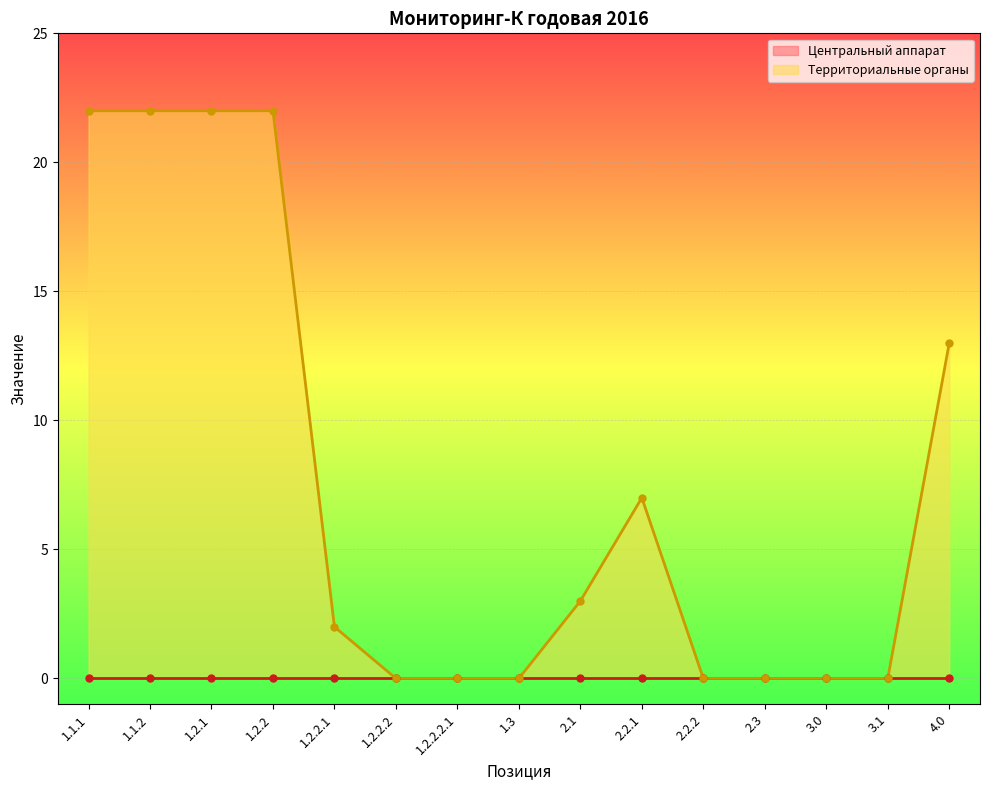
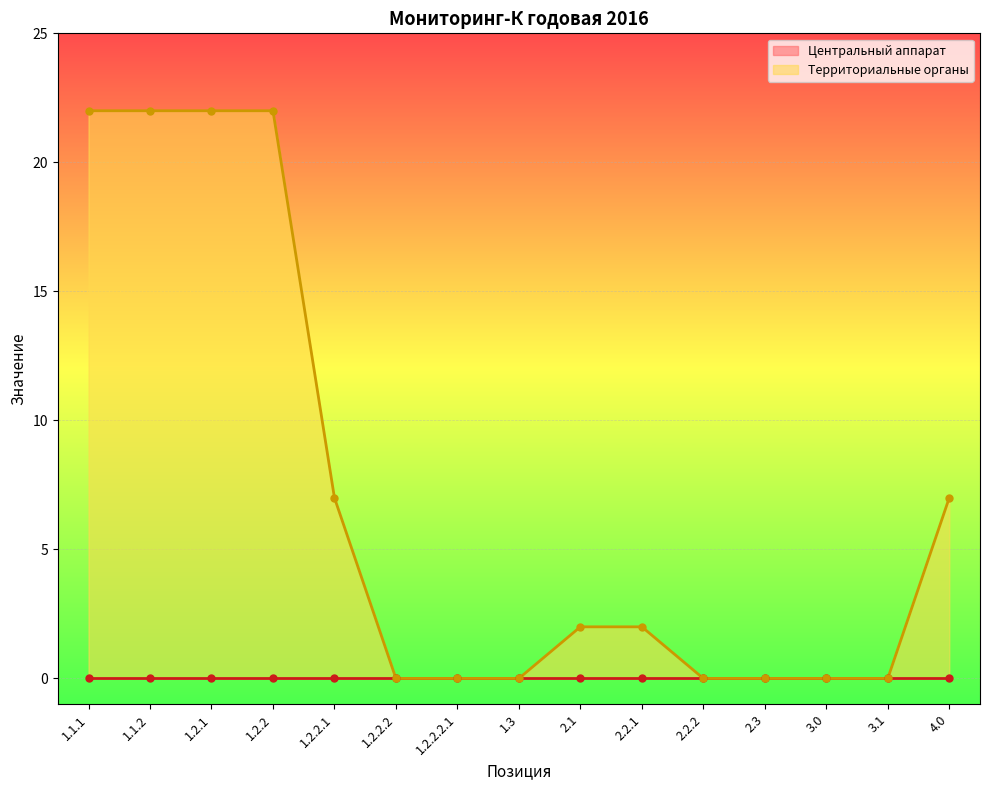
  {
    "Центральный аппарат": {
      "1.1.1": 0,
      "1.1.2": 0,
      "1.2.1": 0,
      "1.2.2": 0,
      "1.2.2.1": 0,
      "2.1": 0,
      "2.2.1": 0,
      "4.0": 0
    },
    "Территориальные органы": {
      "1.1.1": 22,
      "1.1.2": 22,
      "1.2.1": 22,
      "1.2.2": 22,
-     "1.2.2.1": 2,
-     "2.1": 3,
-     "2.2.1": 7,
-     "4.0": 13
+     "1.2.2.1": 7,
+     "2.1": 2,
+     "2.2.1": 2,
+     "4.0": 7
    }
  }
